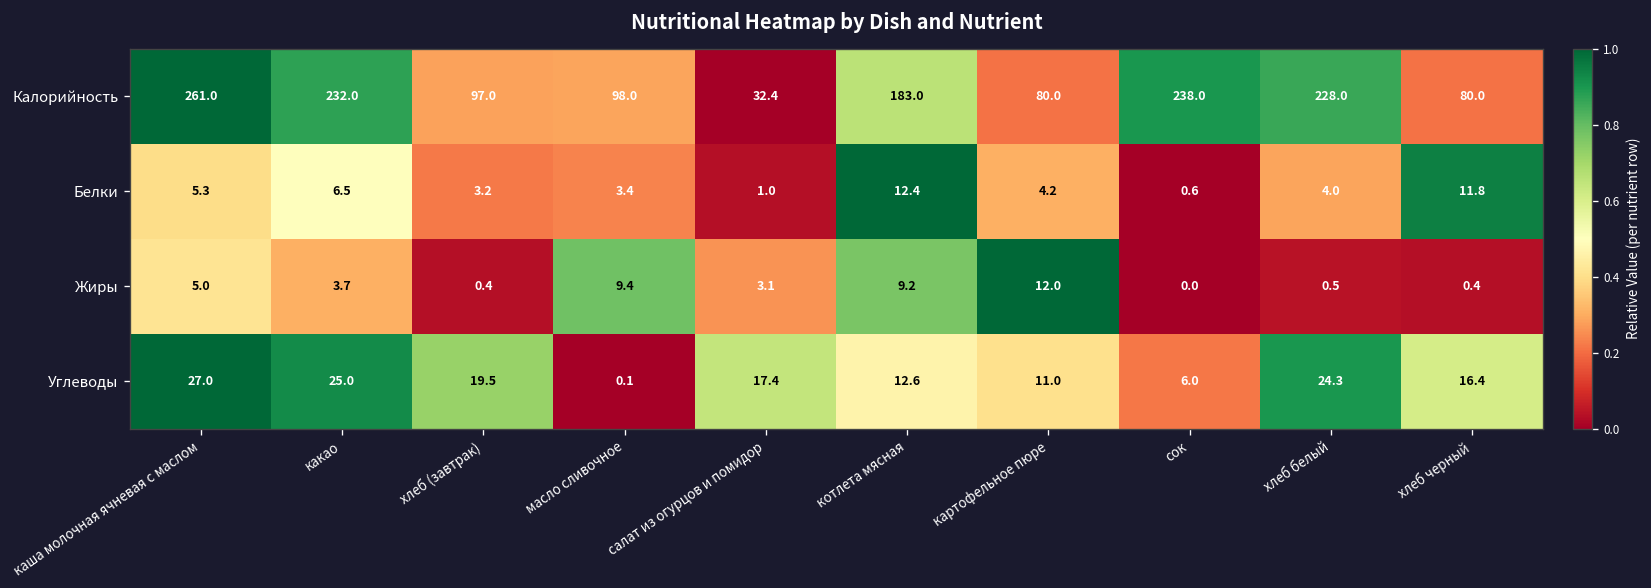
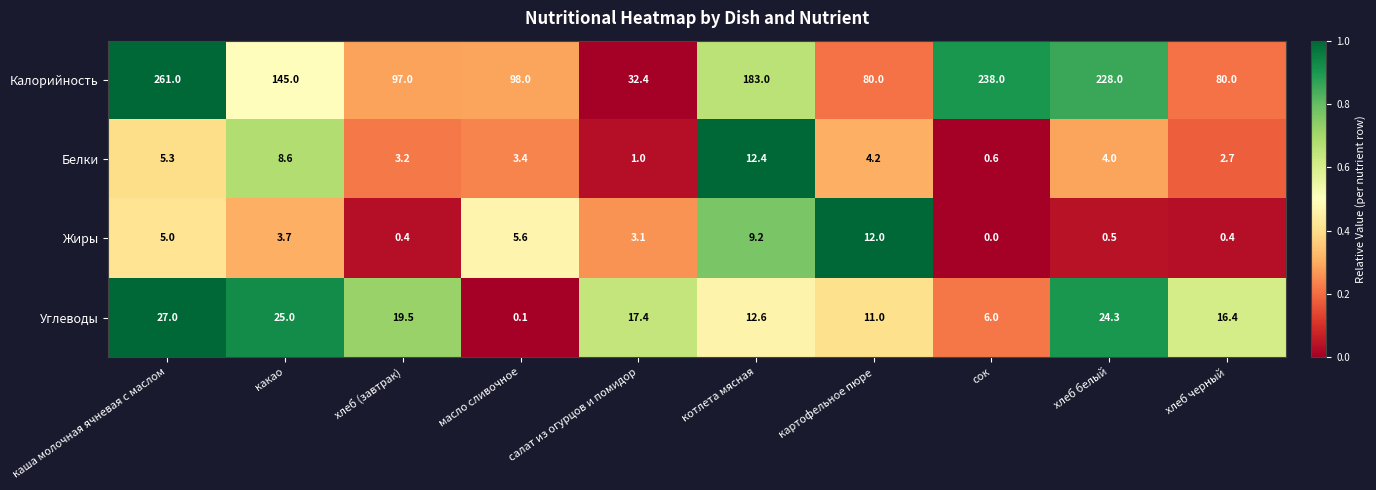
  {
    "Калорийность": {
      "каша молочная ячневая с маслом": 261.0,
-     "какао": 232.0,
+     "какао": 145.0,
      "хлеб (завтрак)": 97.0,
      "масло сливочное": 98.0,
      "салат из огурцов и помидор": 32.4,
      "котлета мясная": 183.0,
      "картофельное пюре": 80.0,
      "сок": 238.0,
      "хлеб белый": 228.0,
      "хлеб черный": 80.0
    },
    "Белки": {
      "каша молочная ячневая с маслом": 5.3,
-     "какао": 6.5,
+     "какао": 8.6,
      "хлеб (завтрак)": 3.2,
      "масло сливочное": 3.4,
      "салат из огурцов и помидор": 1.0,
      "котлета мясная": 12.4,
      "картофельное пюре": 4.2,
      "сок": 0.6,
      "хлеб белый": 4.0,
-     "хлеб черный": 11.8
+     "хлеб черный": 2.7
    },
    "Жиры": {
      "каша молочная ячневая с маслом": 5.0,
      "какао": 3.7,
      "хлеб (завтрак)": 0.4,
-     "масло сливочное": 9.4,
+     "масло сливочное": 5.6,
      "салат из огурцов и помидор": 3.1,
      "котлета мясная": 9.2,
      "картофельное пюре": 12.0,
      "сок": 0.0,
      "хлеб белый": 0.5,
      "хлеб черный": 0.4
    },
    "Углеводы": {
      "каша молочная ячневая с маслом": 27.0,
      "какао": 25.0,
      "хлеб (завтрак)": 19.5,
      "масло сливочное": 0.1,
      "салат из огурцов и помидор": 17.4,
      "котлета мясная": 12.6,
      "картофельное пюре": 11.0,
      "сок": 6.0,
      "хлеб белый": 24.3,
      "хлеб черный": 16.4
    }
  }
